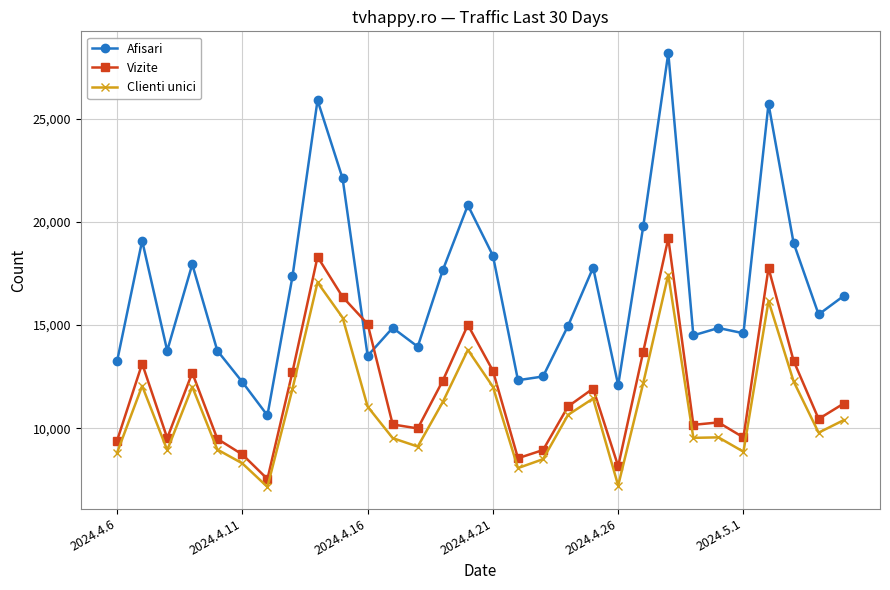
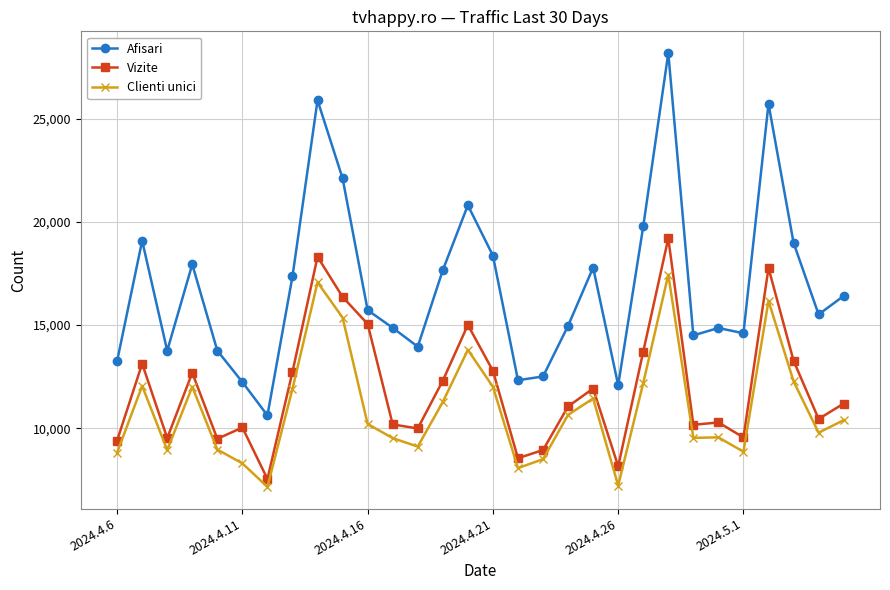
  {
    "Afisari": {
      "2024.4.6": "13,300",
      "2024.4.11": "12,200",
-     "2024.4.16": "13,500",
+     "2024.4.16": "15,700",
      "2024.4.21": "18,400",
      "2024.4.26": "12,100",
      "2024.5.1": "14,600"
    },
    "Vizite": {
      "2024.4.6": "9,400",
-     "2024.4.11": "8,700",
+     "2024.4.11": "10,000",
      "2024.4.16": "15,100",
      "2024.4.21": "12,800",
      "2024.4.26": "8,200",
      "2024.5.1": "9,600"
    },
    "Clienti unici": {
      "2024.4.6": "8,800",
      "2024.4.11": "8,300",
-     "2024.4.16": "11,100",
+     "2024.4.16": "10,200",
      "2024.4.21": "12,000",
      "2024.4.26": "7,200",
      "2024.5.1": "8,900"
    }
  }
